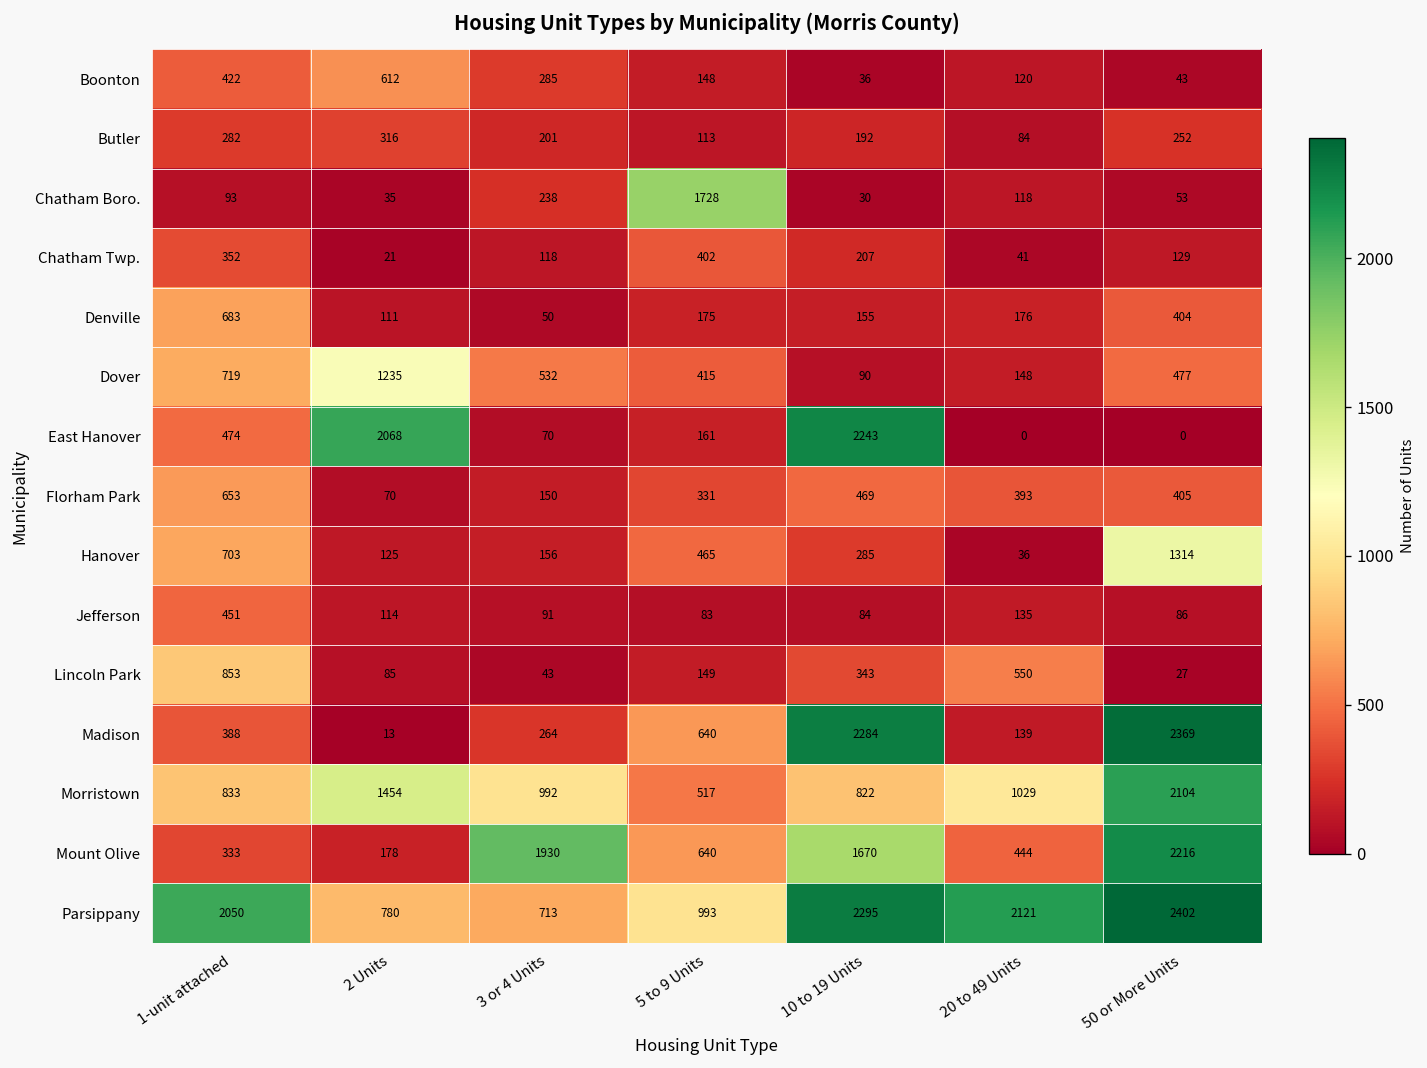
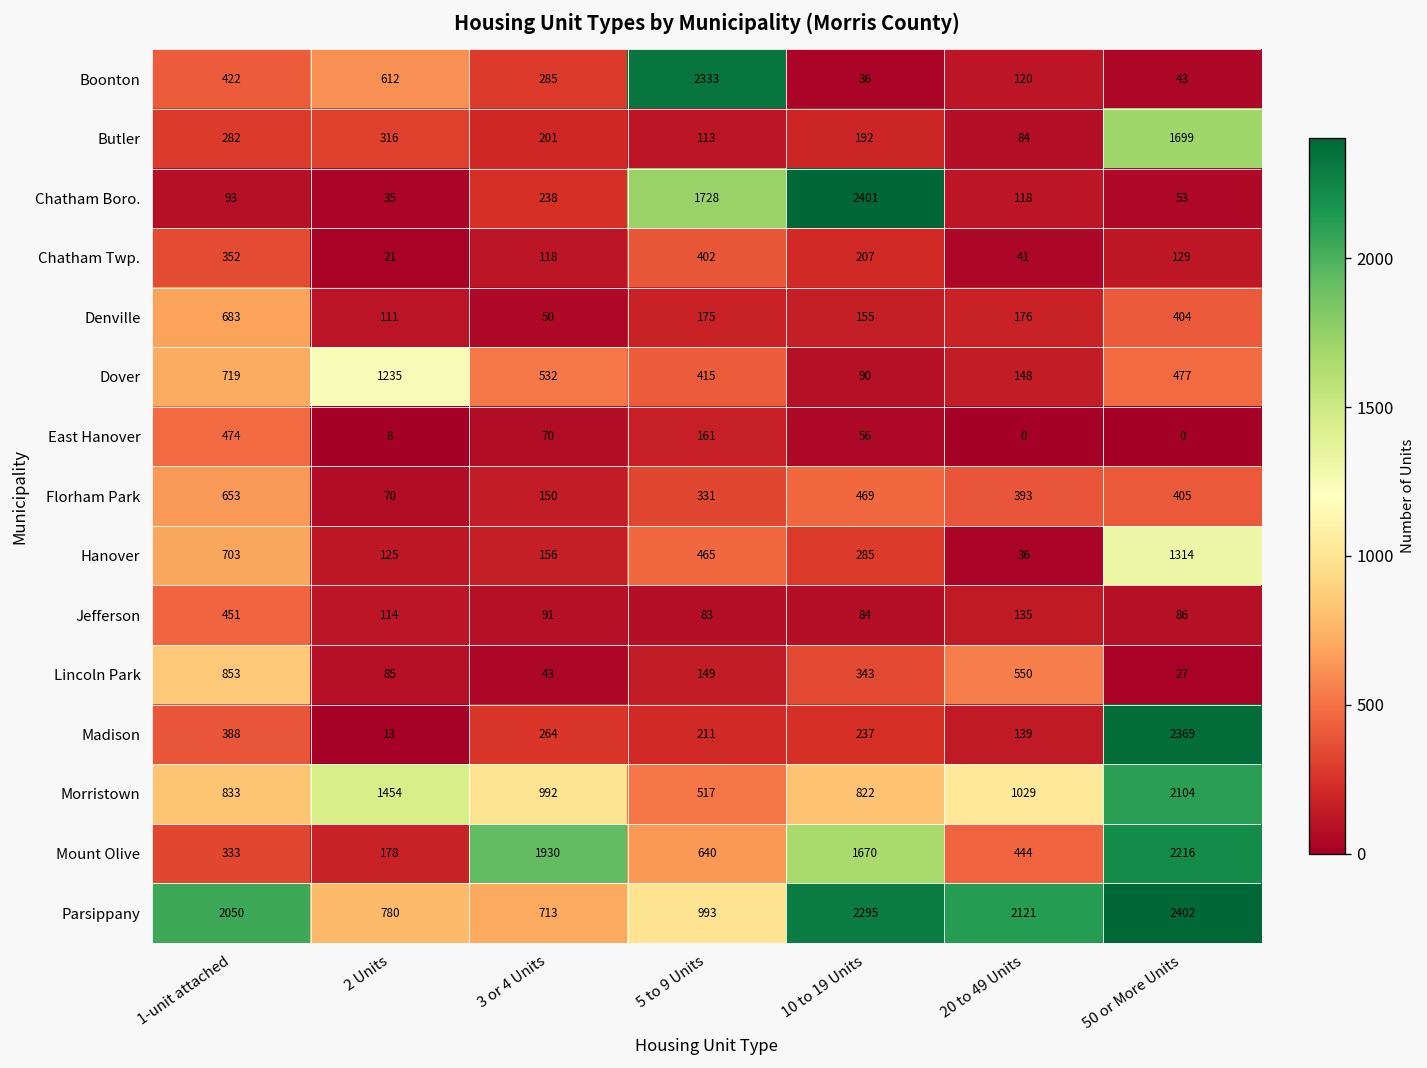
  {
    "Boonton": {
      "1-unit attached": 422,
      "2 Units": 612,
      "3 or 4 Units": 285,
-     "5 to 9 Units": 148,
+     "5 to 9 Units": 2333,
      "10 to 19 Units": 36,
      "20 to 49 Units": 120,
      "50 or More Units": 43
    },
    "Butler": {
      "1-unit attached": 282,
      "2 Units": 316,
      "3 or 4 Units": 201,
      "5 to 9 Units": 113,
      "10 to 19 Units": 192,
      "20 to 49 Units": 84,
-     "50 or More Units": 252
+     "50 or More Units": 1699
    },
    "Chatham Boro.": {
      "1-unit attached": 93,
      "2 Units": 35,
      "3 or 4 Units": 238,
      "5 to 9 Units": 1728,
-     "10 to 19 Units": 30,
+     "10 to 19 Units": 2401,
      "20 to 49 Units": 118,
      "50 or More Units": 53
    },
    "Chatham Twp.": {
      "1-unit attached": 352,
      "2 Units": 21,
      "3 or 4 Units": 118,
      "5 to 9 Units": 402,
      "10 to 19 Units": 207,
      "20 to 49 Units": 41,
      "50 or More Units": 129
    },
    "Denville": {
      "1-unit attached": 683,
      "2 Units": 111,
      "3 or 4 Units": 50,
      "5 to 9 Units": 175,
      "10 to 19 Units": 155,
      "20 to 49 Units": 176,
      "50 or More Units": 404
    },
    "Dover": {
      "1-unit attached": 719,
      "2 Units": 1235,
      "3 or 4 Units": 532,
      "5 to 9 Units": 415,
      "10 to 19 Units": 90,
      "20 to 49 Units": 148,
      "50 or More Units": 477
    },
    "East Hanover": {
      "1-unit attached": 474,
-     "2 Units": 2068,
+     "2 Units": 8,
      "3 or 4 Units": 70,
      "5 to 9 Units": 161,
-     "10 to 19 Units": 2243,
+     "10 to 19 Units": 56,
      "20 to 49 Units": 0,
      "50 or More Units": 0
    },
    "Florham Park": {
      "1-unit attached": 653,
      "2 Units": 70,
      "3 or 4 Units": 150,
      "5 to 9 Units": 331,
      "10 to 19 Units": 469,
      "20 to 49 Units": 393,
      "50 or More Units": 405
    },
    "Hanover": {
      "1-unit attached": 703,
      "2 Units": 125,
      "3 or 4 Units": 156,
      "5 to 9 Units": 465,
      "10 to 19 Units": 285,
      "20 to 49 Units": 36,
      "50 or More Units": 1314
    },
    "Jefferson": {
      "1-unit attached": 451,
      "2 Units": 114,
      "3 or 4 Units": 91,
      "5 to 9 Units": 83,
      "10 to 19 Units": 84,
      "20 to 49 Units": 135,
      "50 or More Units": 86
    },
    "Lincoln Park": {
      "1-unit attached": 853,
      "2 Units": 85,
      "3 or 4 Units": 43,
      "5 to 9 Units": 149,
      "10 to 19 Units": 343,
      "20 to 49 Units": 550,
      "50 or More Units": 27
    },
    "Madison": {
      "1-unit attached": 388,
      "2 Units": 13,
      "3 or 4 Units": 264,
-     "5 to 9 Units": 640,
-     "10 to 19 Units": 2284,
+     "5 to 9 Units": 211,
+     "10 to 19 Units": 237,
      "20 to 49 Units": 139,
      "50 or More Units": 2369
    },
    "Morristown": {
      "1-unit attached": 833,
      "2 Units": 1454,
      "3 or 4 Units": 992,
      "5 to 9 Units": 517,
      "10 to 19 Units": 822,
      "20 to 49 Units": 1029,
      "50 or More Units": 2104
    },
    "Mount Olive": {
      "1-unit attached": 333,
      "2 Units": 178,
      "3 or 4 Units": 1930,
      "5 to 9 Units": 640,
      "10 to 19 Units": 1670,
      "20 to 49 Units": 444,
      "50 or More Units": 2216
    },
    "Parsippany": {
      "1-unit attached": 2050,
      "2 Units": 780,
      "3 or 4 Units": 713,
      "5 to 9 Units": 993,
      "10 to 19 Units": 2295,
      "20 to 49 Units": 2121,
      "50 or More Units": 2402
    }
  }
